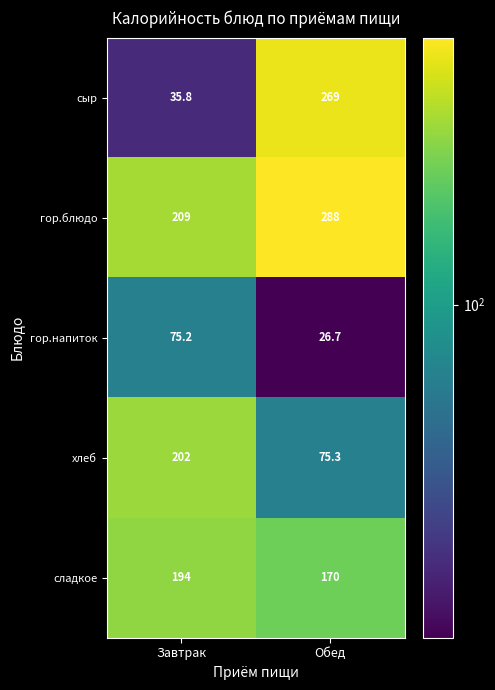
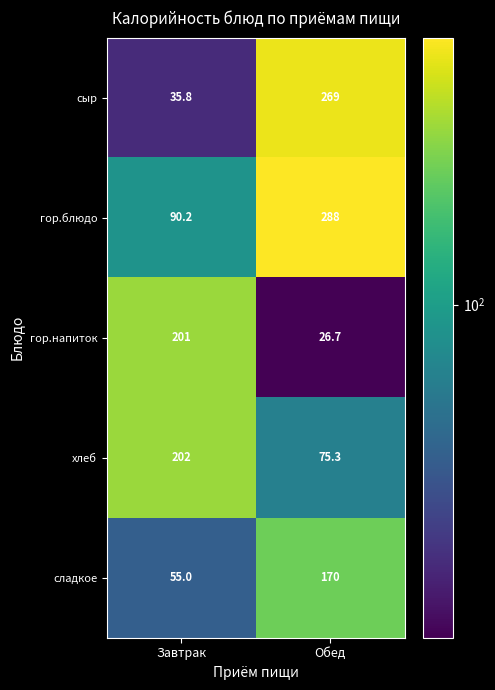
  {
    "сыр": {
      "Завтрак": 35.8,
      "Обед": 269
    },
    "гор.блюдо": {
-     "Завтрак": 209,
+     "Завтрак": 90.2,
      "Обед": 288
    },
    "гор.напиток": {
-     "Завтрак": 75.2,
+     "Завтрак": 201,
      "Обед": 26.7
    },
    "хлеб": {
      "Завтрак": 202,
      "Обед": 75.3
    },
    "сладкое": {
-     "Завтрак": 194,
+     "Завтрак": 55.0,
      "Обед": 170
    }
  }
